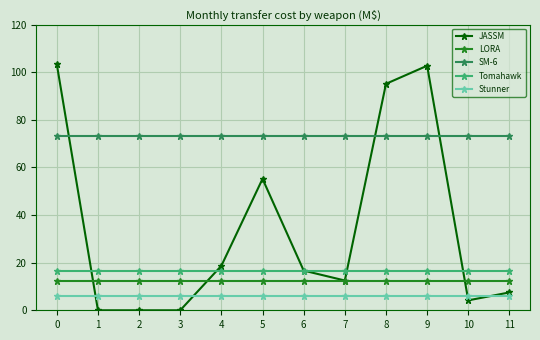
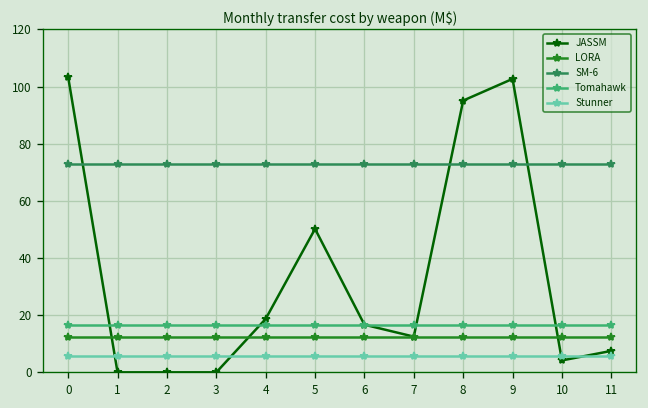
  {
    "JASSM": {
      "0": 103,
      "1": 0,
      "2": 0,
      "3": 0,
      "4": 19,
-     "5": 55,
+     "5": 50,
      "8": 95,
      "9": 103,
      "10": 4,
      "11": 8
    },
    "Stunner": {
      "0": 6,
      "1": 6,
      "2": 6,
      "3": 6,
      "4": 6,
      "5": 6,
      "6": 6,
      "7": 6,
      "8": 6,
      "9": 6,
      "10": 6,
      "11": 6
    }
  }
